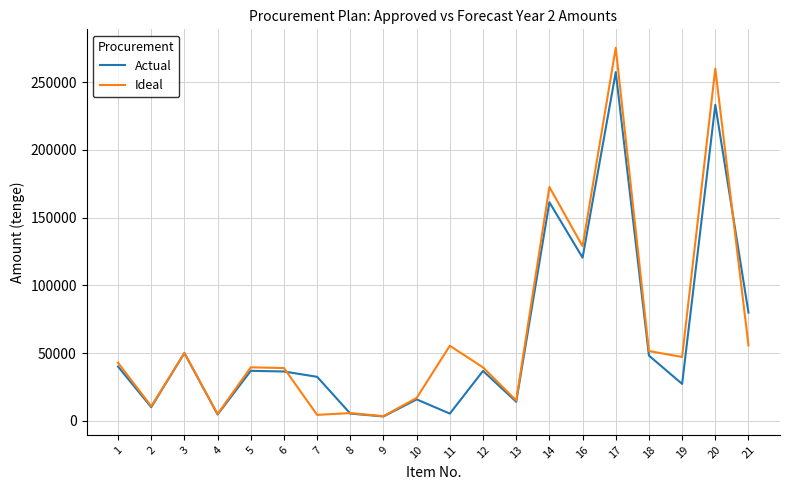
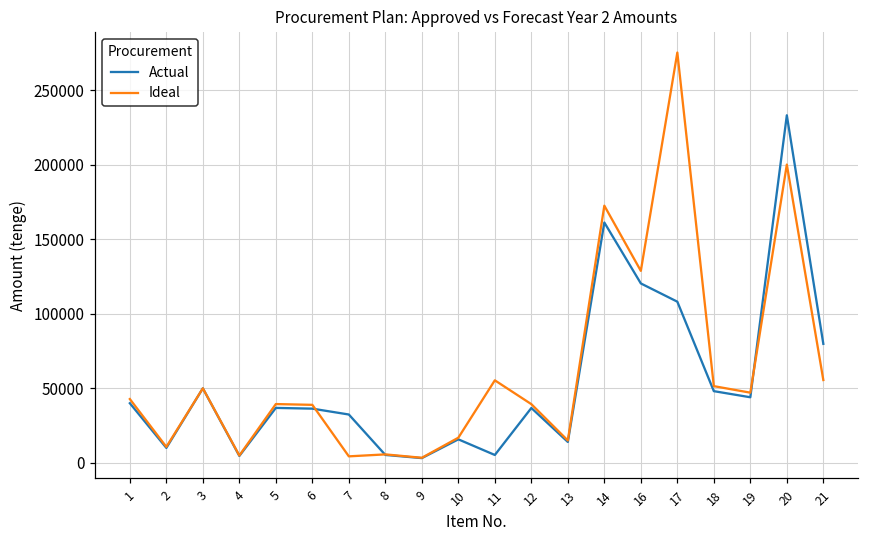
  {
    "Actual": {
      "1": 40000,
      "5": 37000,
      "6": 36000,
      "7": 32000,
      "11": 5000,
      "12": 37000,
      "14": 161000,
      "16": 120000,
-     "17": 257000,
+     "17": 108000,
      "18": 48000,
-     "19": 27000,
+     "19": 44000,
      "20": 233000,
      "21": 80000
    },
    "Ideal": {
      "1": 43000,
      "5": 39000,
      "6": 39000,
      "7": 4000,
      "11": 55000,
      "12": 39000,
      "14": 173000,
      "16": 129000,
      "17": 275000,
      "18": 51000,
      "19": 47000,
-     "20": 260000,
+     "20": 200000,
      "21": 56000
    }
  }
